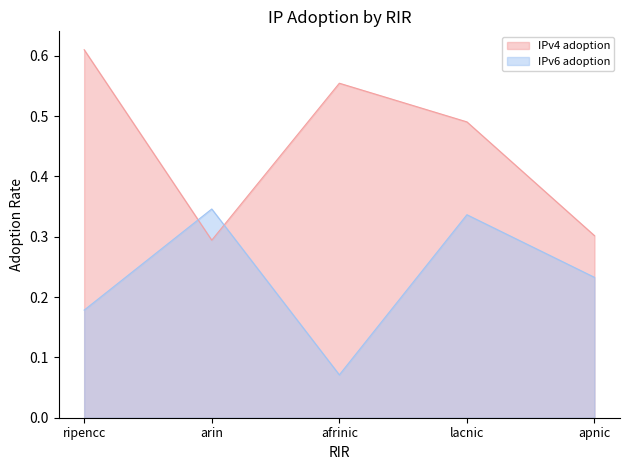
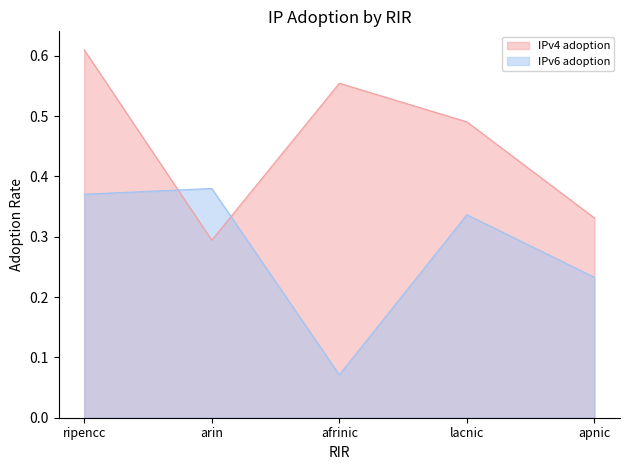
  {
    "IPv4 adoption": {
      "ripencc": 0.61,
      "arin": 0.29,
      "afrinic": 0.55,
      "lacnic": 0.49,
-     "apnic": 0.30
+     "apnic": 0.33
    },
    "IPv6 adoption": {
-     "ripencc": 0.18,
-     "arin": 0.35,
+     "ripencc": 0.37,
+     "arin": 0.38,
      "afrinic": 0.07,
      "lacnic": 0.34,
      "apnic": 0.23
    }
  }
